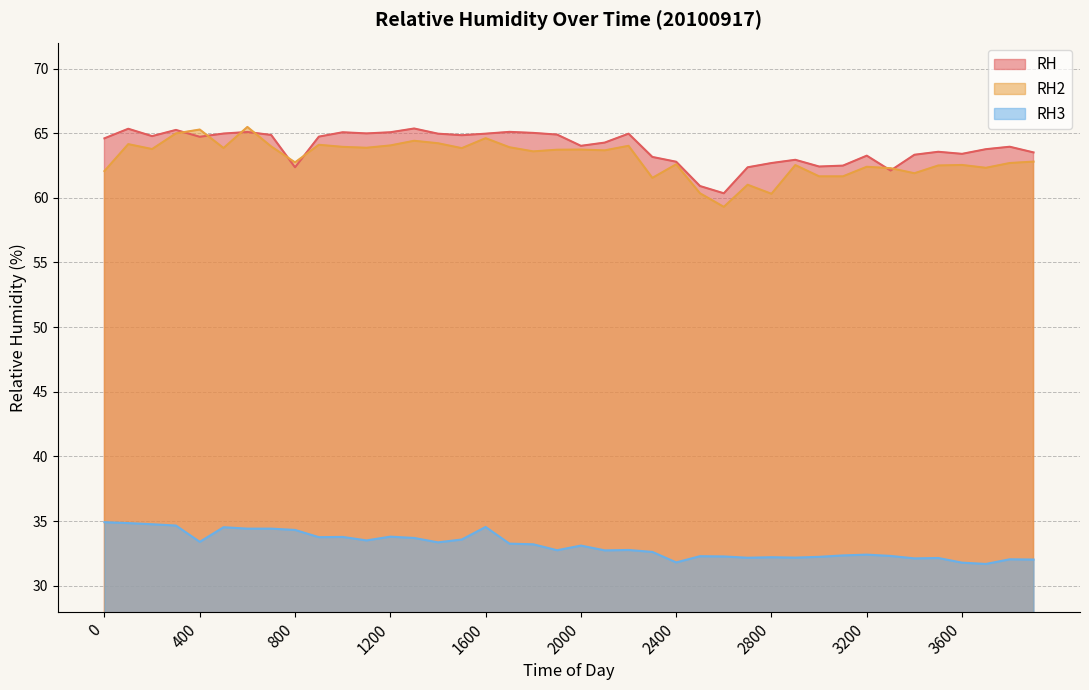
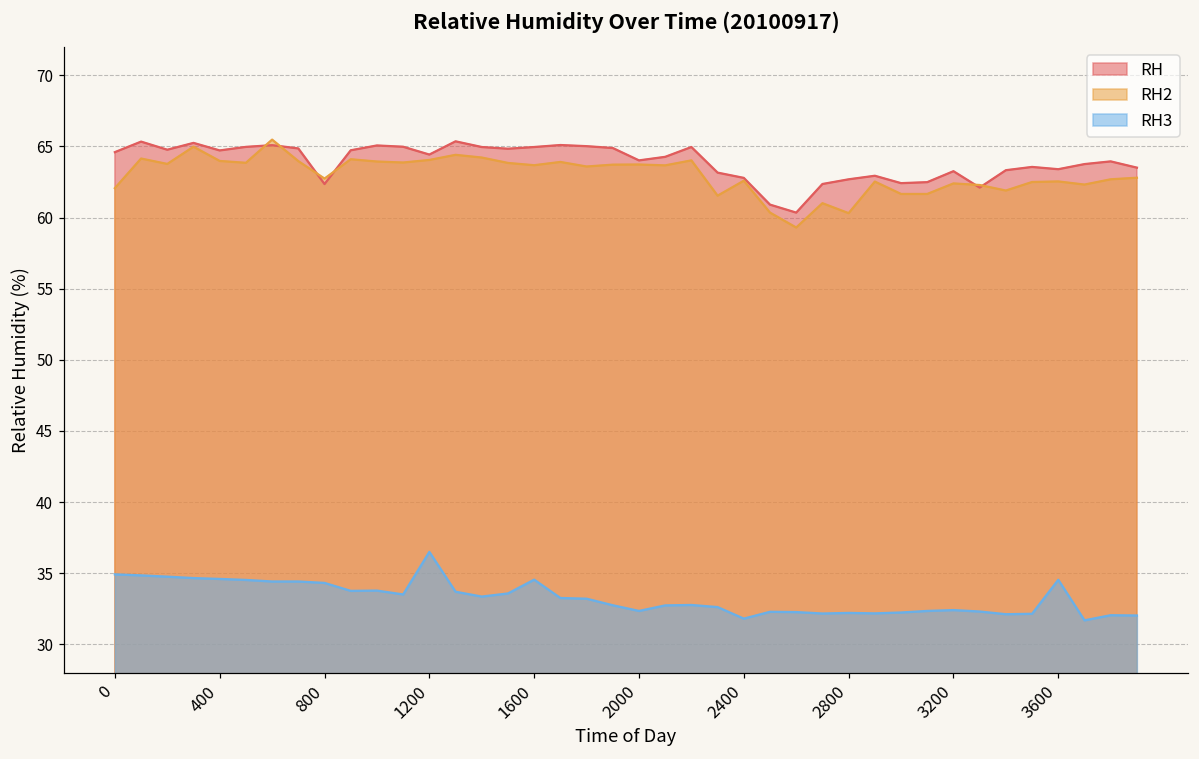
  {
    "RH": {
      "0": 64.6,
      "400": 64.7,
      "800": 62.4,
-     "1200": 65.1,
+     "1200": 64.4,
      "1600": 65.0,
      "2000": 64.0,
      "2400": 62.8,
      "2800": 62.7,
      "3200": 63.3,
      "3600": 63.4
    },
    "RH2": {
      "0": 62.1,
-     "400": 65.3,
+     "400": 64.0,
      "800": 62.7,
      "1200": 64.1,
-     "1600": 64.6,
+     "1600": 63.7,
      "2000": 63.7,
      "2400": 62.6,
      "2800": 60.3,
      "3200": 62.4,
      "3600": 62.5
    },
    "RH3": {
      "0": 34.9,
-     "400": 33.4,
+     "400": 34.6,
      "800": 34.3,
-     "1200": 33.8,
+     "1200": 36.5,
      "1600": 34.6,
-     "2000": 33.1,
+     "2000": 32.4,
      "2400": 31.8,
      "2800": 32.2,
      "3200": 32.4,
-     "3600": 31.8
+     "3600": 34.5
    }
  }
